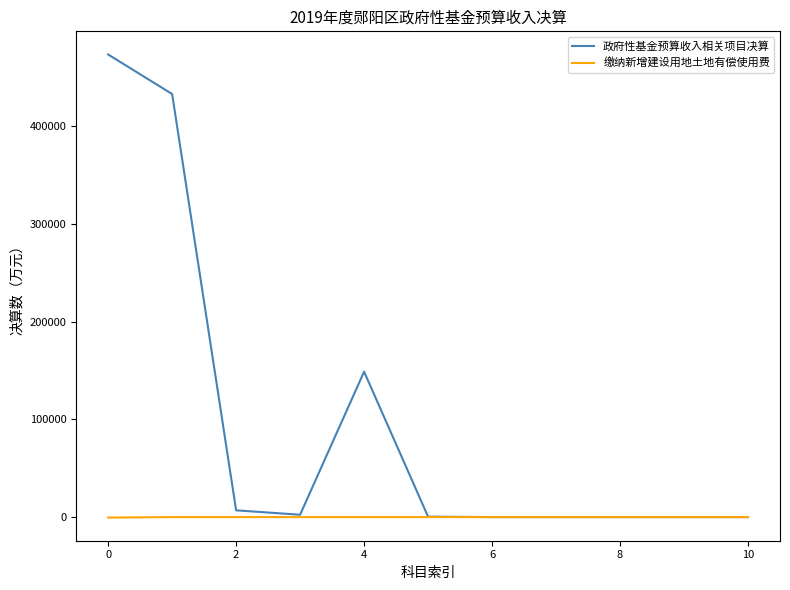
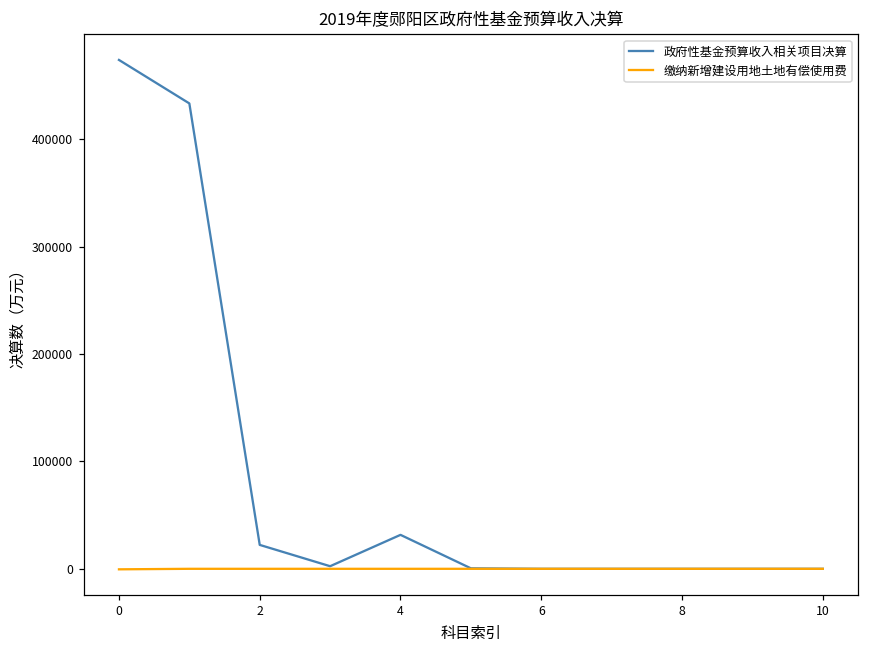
  {
    "政府性基金预算收入相关项目决算": {
      "0": 470000,
-     "2": 10000,
-     "4": 150000
+     "2": 20000,
+     "4": 30000
    },
    "缴纳新增建设用地土地有偿使用费": {
      "0": 0,
      "2": 0,
      "4": 0
    }
  }
